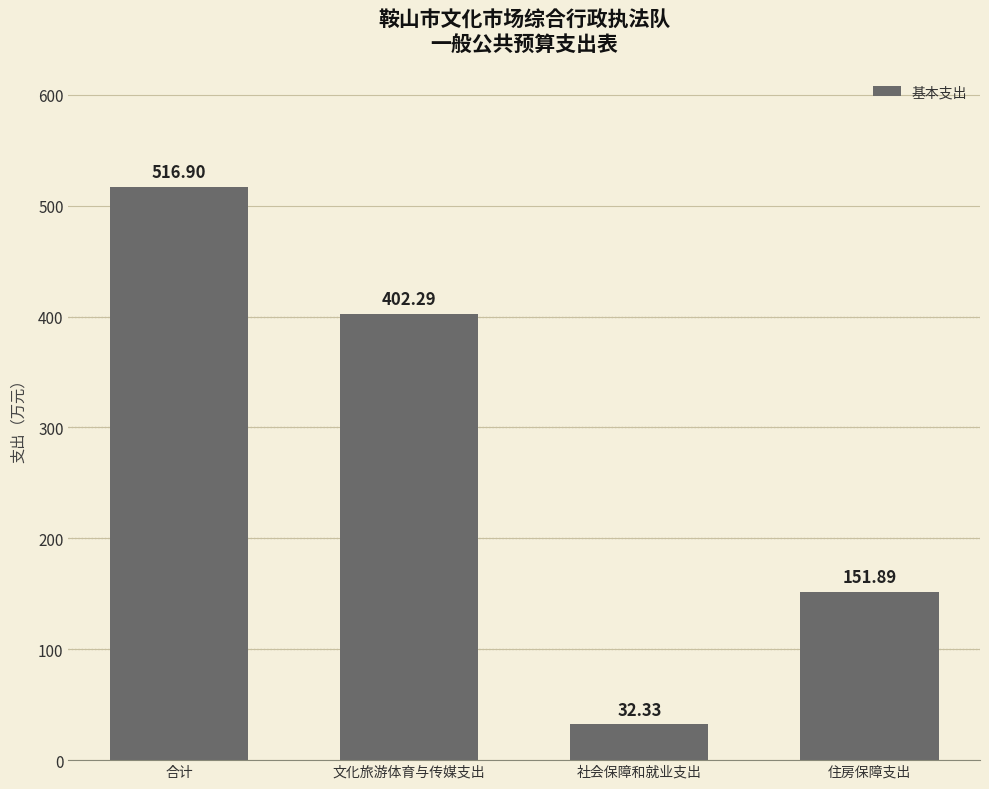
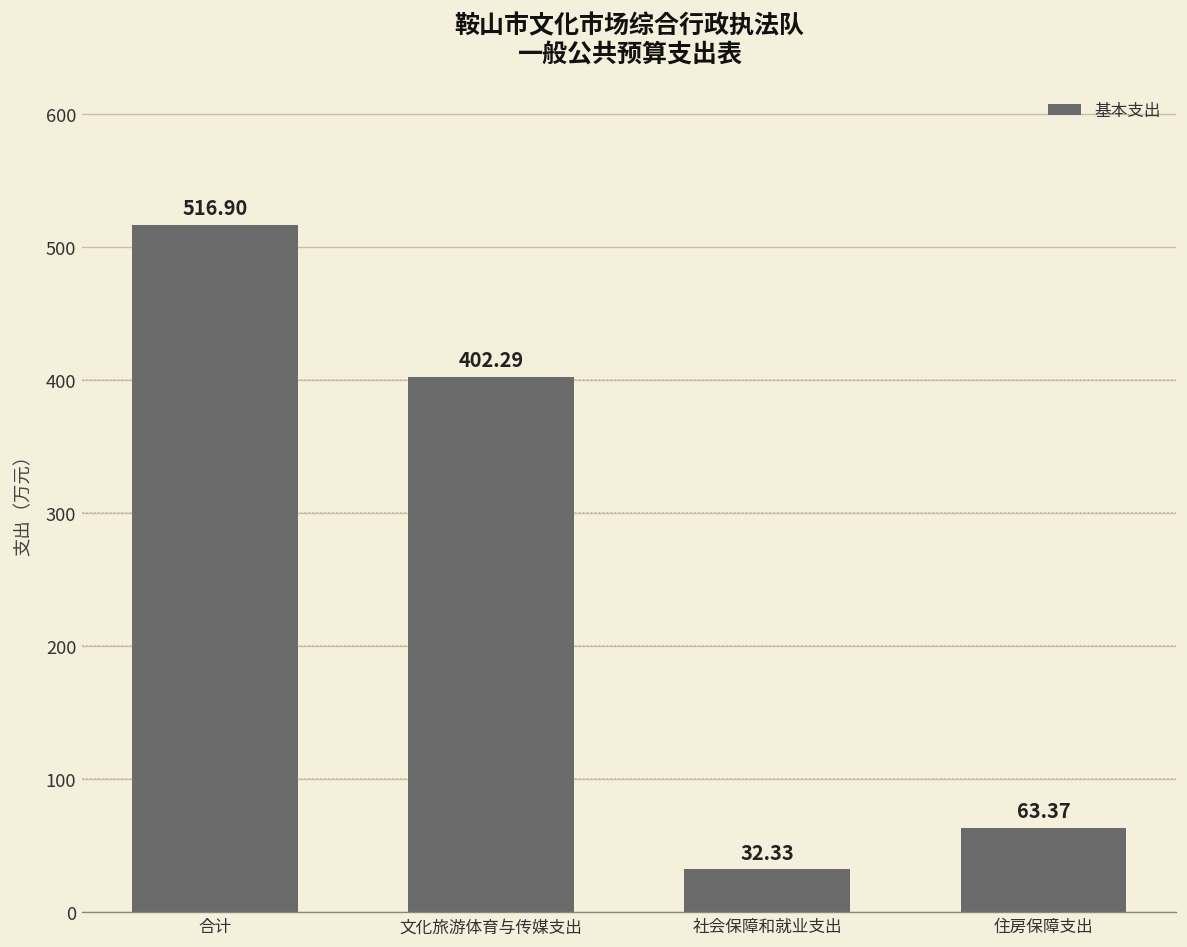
  {
    "合计": 516.90,
    "文化旅游体育与传媒支出": 402.29,
    "社会保障和就业支出": 32.33,
-   "住房保障支出": 151.89
+   "住房保障支出": 63.37
  }
